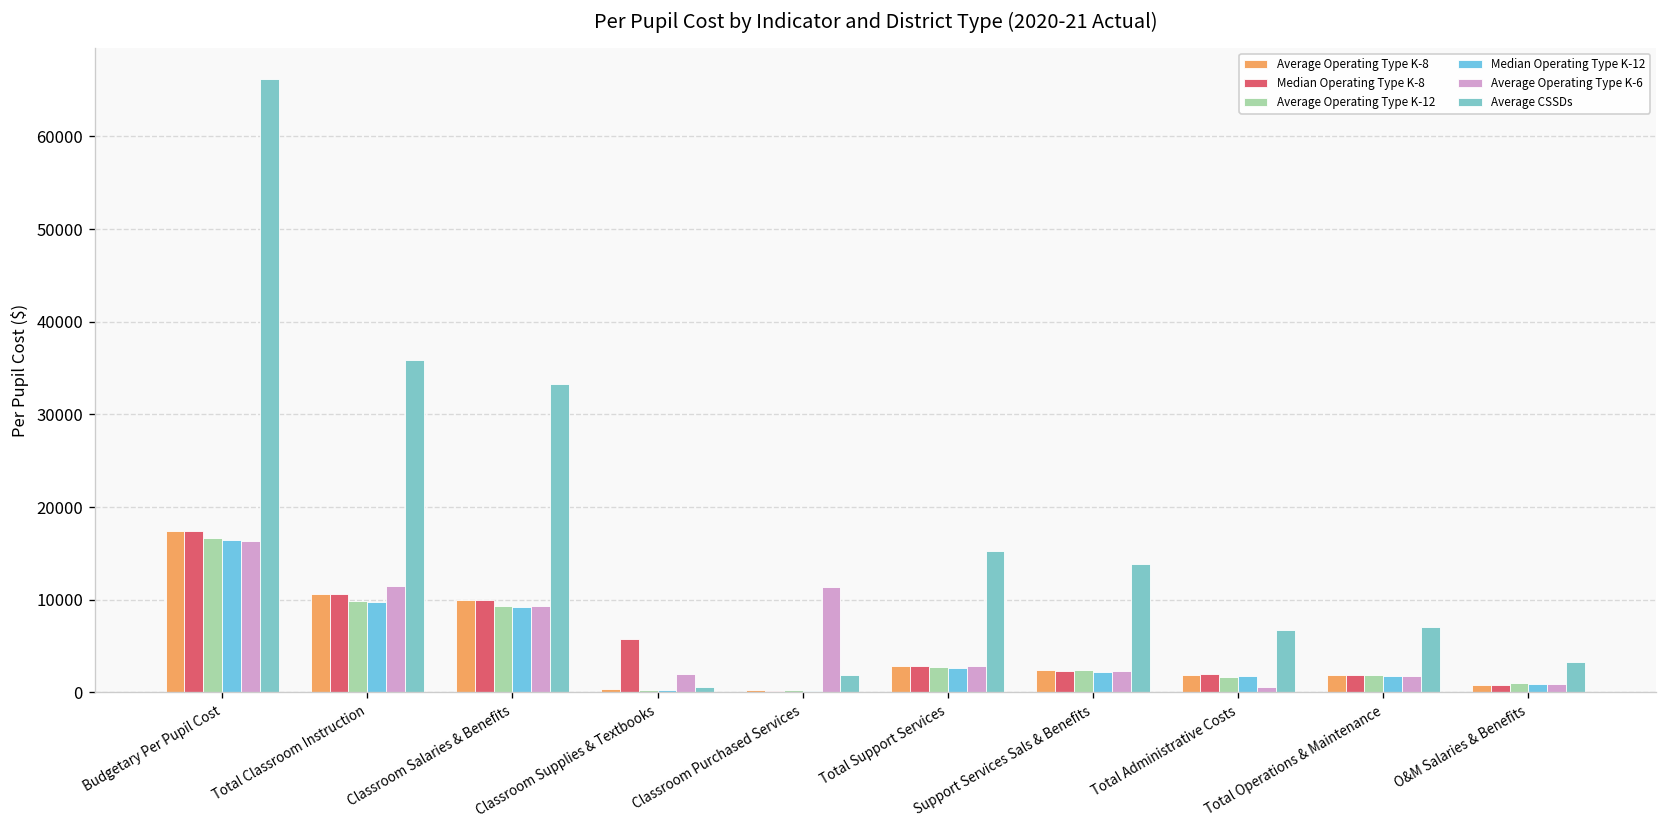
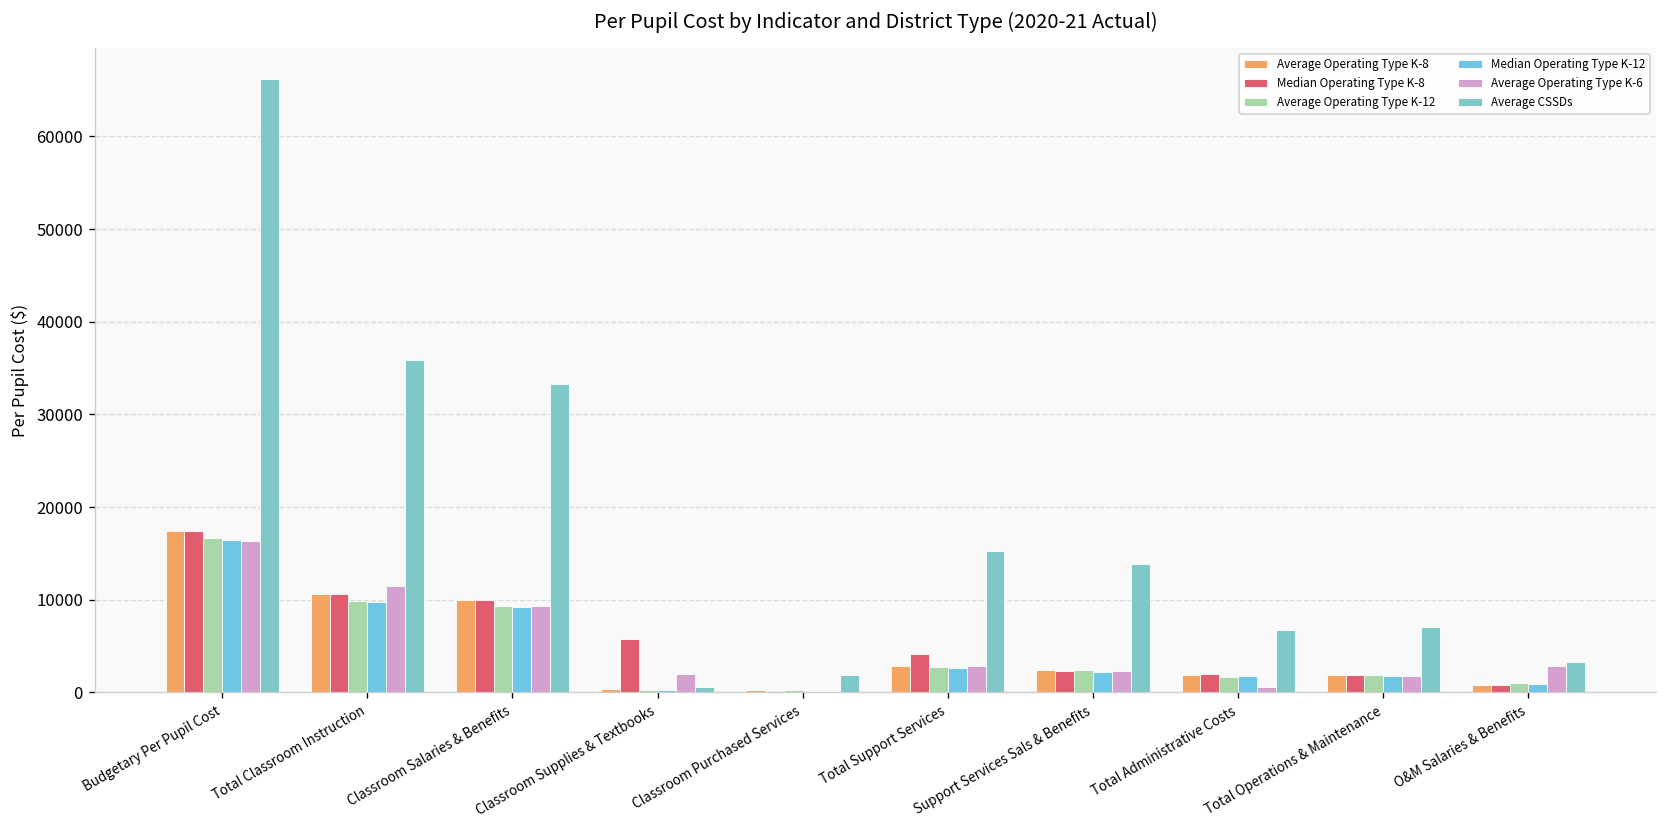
  {
    "Average Operating Type K-8": {
      "Budgetary Per Pupil Cost": 17000,
      "Total Classroom Instruction": 11000,
      "Classroom Salaries & Benefits": 10000,
      "Classroom Supplies & Textbooks": 0,
      "Total Support Services": 3000,
      "Support Services Sals & Benefits": 2000,
      "Total Administrative Costs": 2000,
      "Total Operations & Maintenance": 2000,
      "O&M Salaries & Benefits": 1000
    },
    "Median Operating Type K-8": {
      "Budgetary Per Pupil Cost": 17000,
      "Total Classroom Instruction": 11000,
      "Classroom Salaries & Benefits": 10000,
      "Classroom Supplies & Textbooks": 6000,
-     "Total Support Services": 3000,
+     "Total Support Services": 4000,
      "Support Services Sals & Benefits": 2000,
      "Total Administrative Costs": 2000,
      "Total Operations & Maintenance": 2000,
      "O&M Salaries & Benefits": 1000
    },
    "Average Operating Type K-6": {
      "Budgetary Per Pupil Cost": 16000,
      "Total Classroom Instruction": 11000,
      "Classroom Salaries & Benefits": 9000,
      "Classroom Supplies & Textbooks": 2000,
-     "Classroom Purchased Services": 11000,
+     "Classroom Purchased Services": 0,
      "Total Support Services": 3000,
      "Support Services Sals & Benefits": 2000,
      "Total Administrative Costs": 1000,
      "Total Operations & Maintenance": 2000,
-     "O&M Salaries & Benefits": 1000
+     "O&M Salaries & Benefits": 3000
    }
  }
